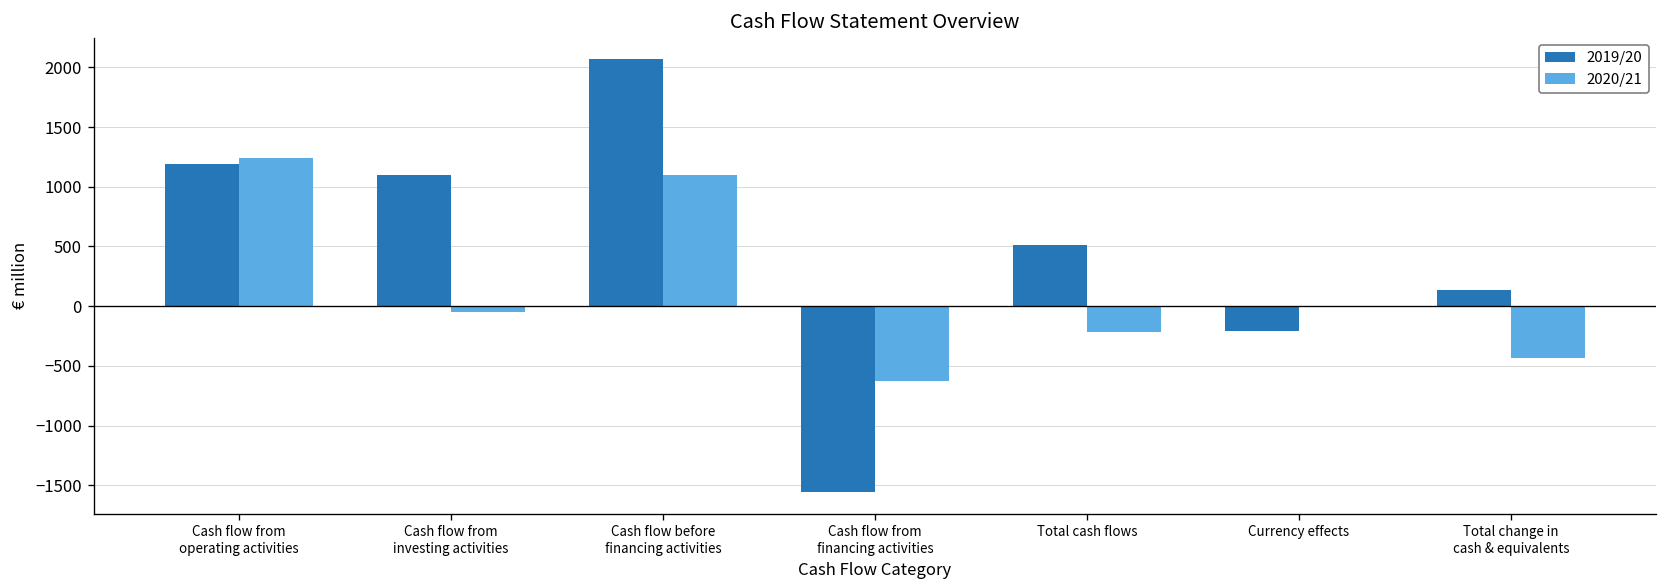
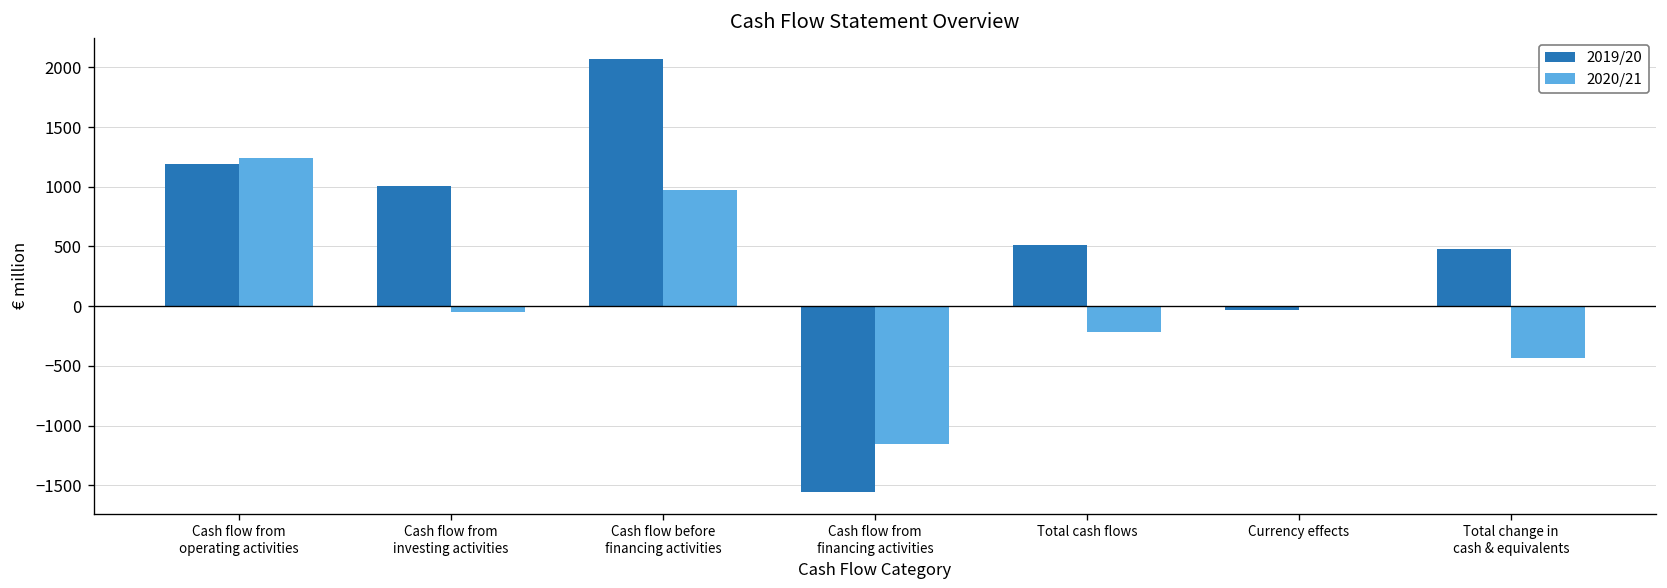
  {
    "2019/20": {
      "Cash flow from operating activities": 1200,
-     "Cash flow from investing activities": 1100,
+     "Cash flow from investing activities": 1000,
      "Cash flow before financing activities": 2100,
      "Cash flow from financing activities": -1600,
      "Total cash flows": 500,
-     "Currency effects": -200,
-     "Total change in cash & equivalents": 100
+     "Currency effects": 0,
+     "Total change in cash & equivalents": 500
    },
    "2020/21": {
      "Cash flow from operating activities": 1200,
      "Cash flow from investing activities": 0,
-     "Cash flow before financing activities": 1100,
-     "Cash flow from financing activities": -600,
+     "Cash flow before financing activities": 1000,
+     "Cash flow from financing activities": -1200,
      "Total cash flows": -200,
      "Total change in cash & equivalents": -400
    }
  }
